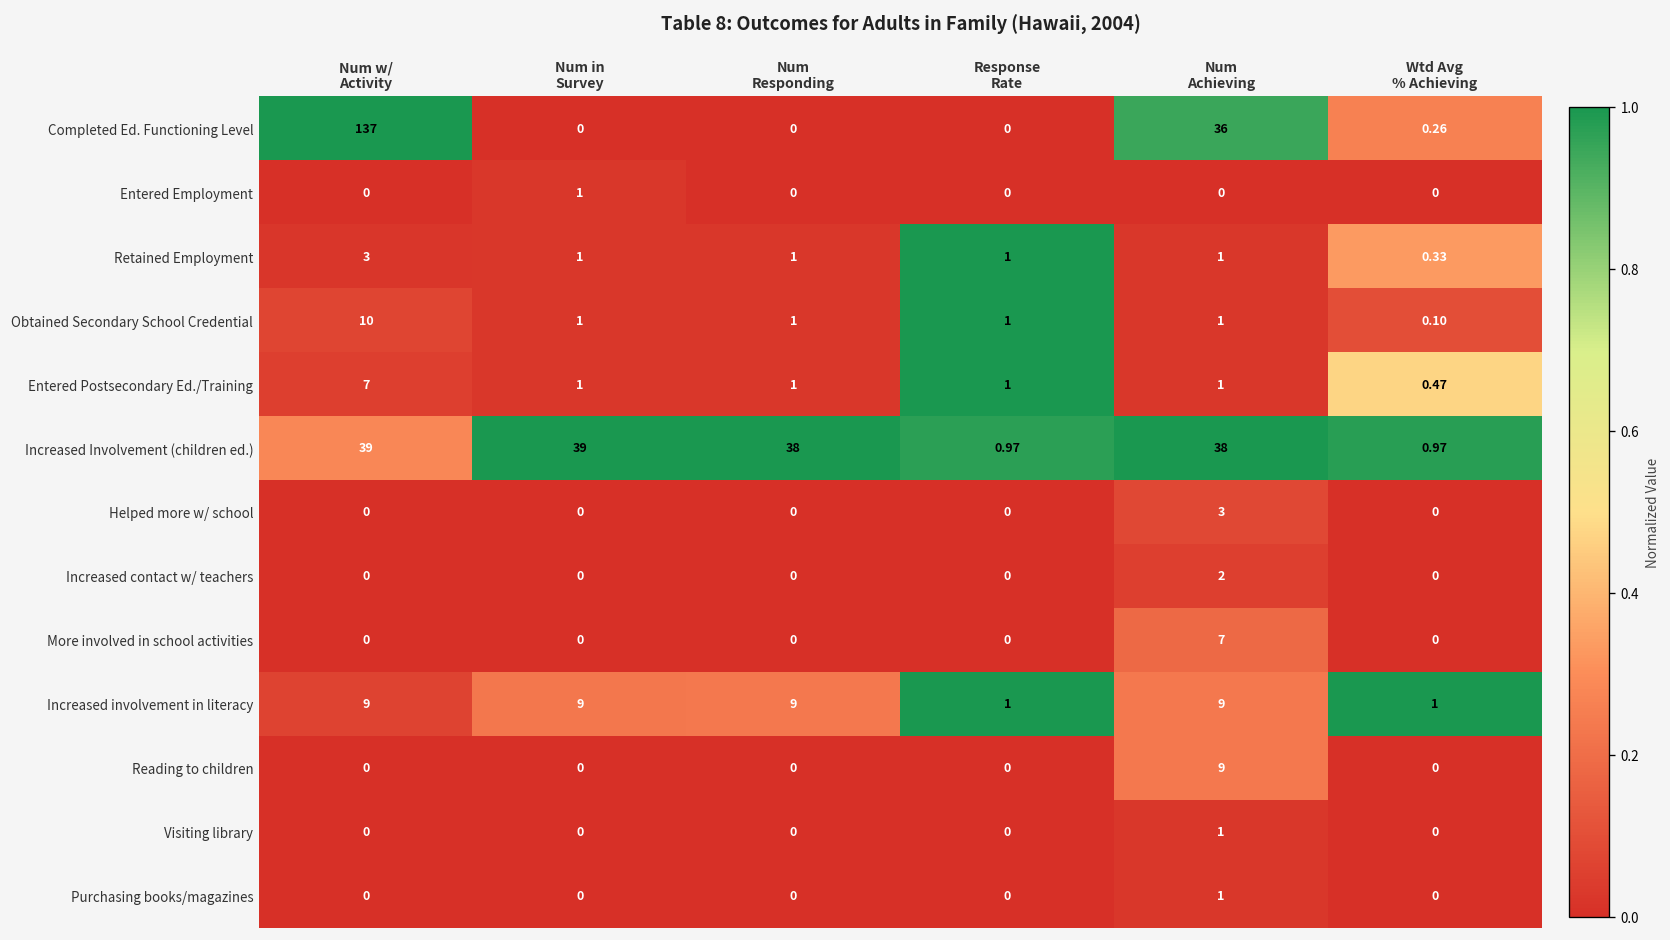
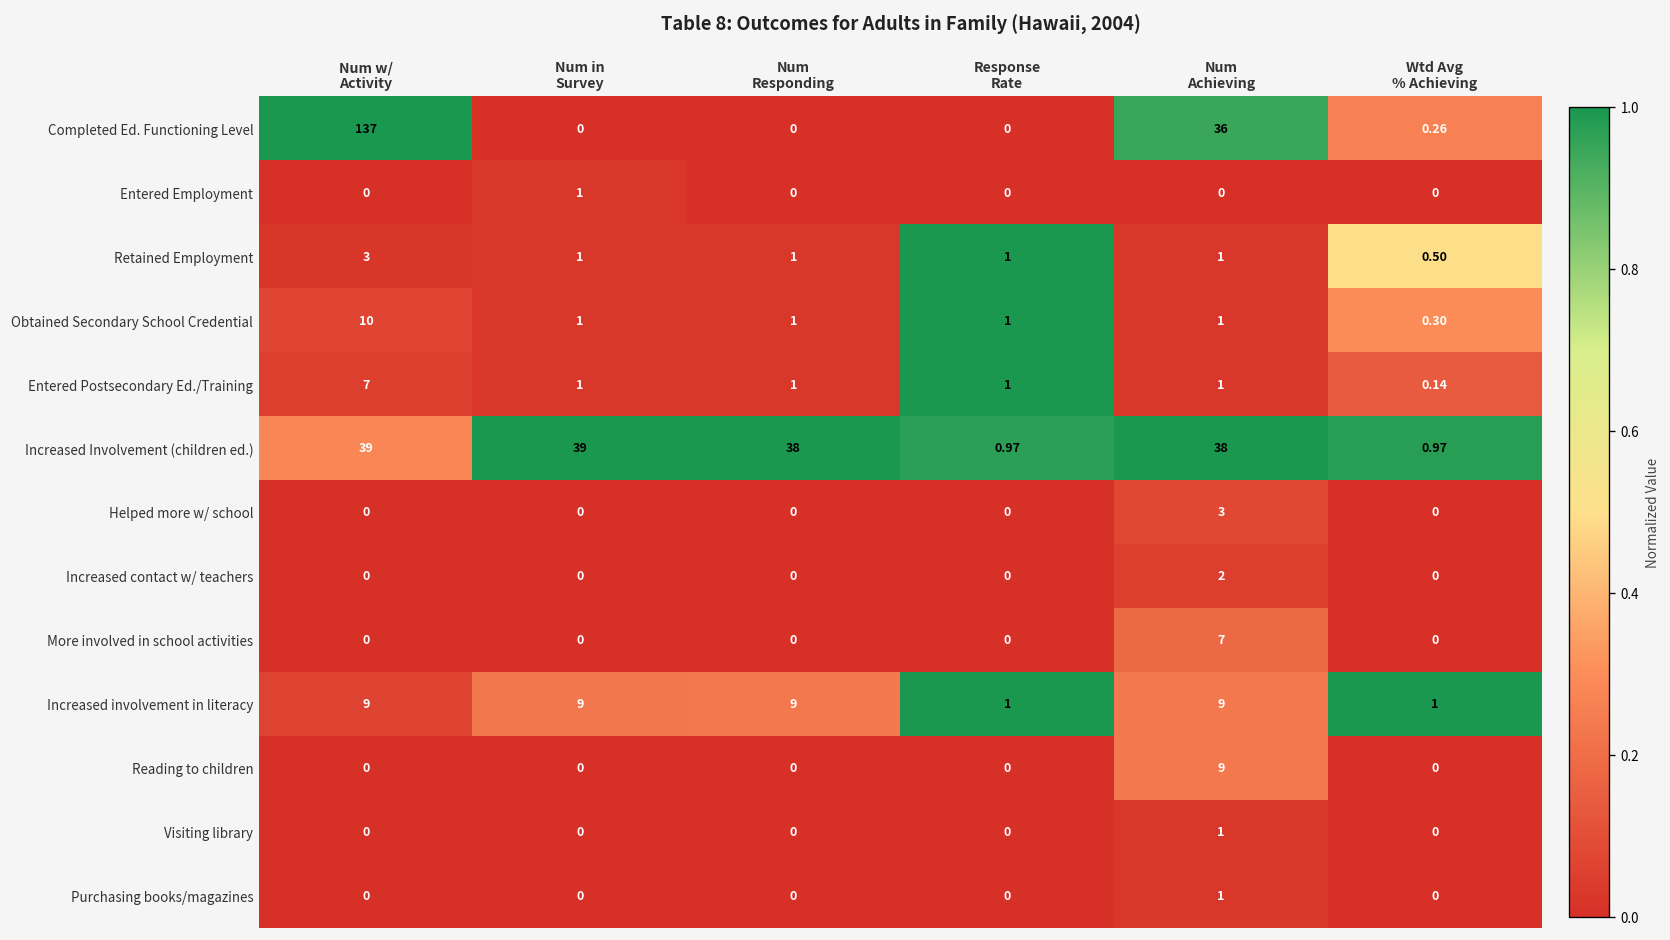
  {
    "Completed Ed. Functioning Level": {
      "Num w/ Activity": 137,
      "Num in Survey": 0,
      "Num Responding": 0,
      "Response Rate": 0,
      "Num Achieving": 36,
      "Wtd Avg % Achieving": 0.26
    },
    "Entered Employment": {
      "Num w/ Activity": 0,
      "Num in Survey": 1,
      "Num Responding": 0,
      "Response Rate": 0,
      "Num Achieving": 0,
      "Wtd Avg % Achieving": 0
    },
    "Retained Employment": {
      "Num w/ Activity": 3,
      "Num in Survey": 1,
      "Num Responding": 1,
      "Response Rate": 1,
      "Num Achieving": 1,
-     "Wtd Avg % Achieving": 0.33
+     "Wtd Avg % Achieving": 0.50
    },
    "Obtained Secondary School Credential": {
      "Num w/ Activity": 10,
      "Num in Survey": 1,
      "Num Responding": 1,
      "Response Rate": 1,
      "Num Achieving": 1,
-     "Wtd Avg % Achieving": 0.10
+     "Wtd Avg % Achieving": 0.30
    },
    "Entered Postsecondary Ed./Training": {
      "Num w/ Activity": 7,
      "Num in Survey": 1,
      "Num Responding": 1,
      "Response Rate": 1,
      "Num Achieving": 1,
-     "Wtd Avg % Achieving": 0.47
+     "Wtd Avg % Achieving": 0.14
    },
    "Increased Involvement (children ed.)": {
      "Num w/ Activity": 39,
      "Num in Survey": 39,
      "Num Responding": 38,
      "Response Rate": 0.97,
      "Num Achieving": 38,
      "Wtd Avg % Achieving": 0.97
    },
    "Helped more w/ school": {
      "Num w/ Activity": 0,
      "Num in Survey": 0,
      "Num Responding": 0,
      "Response Rate": 0,
      "Num Achieving": 3,
      "Wtd Avg % Achieving": 0
    },
    "Increased contact w/ teachers": {
      "Num w/ Activity": 0,
      "Num in Survey": 0,
      "Num Responding": 0,
      "Response Rate": 0,
      "Num Achieving": 2,
      "Wtd Avg % Achieving": 0
    },
    "More involved in school activities": {
      "Num w/ Activity": 0,
      "Num in Survey": 0,
      "Num Responding": 0,
      "Response Rate": 0,
      "Num Achieving": 7,
      "Wtd Avg % Achieving": 0
    },
    "Increased involvement in literacy": {
      "Num w/ Activity": 9,
      "Num in Survey": 9,
      "Num Responding": 9,
      "Response Rate": 1,
      "Num Achieving": 9,
      "Wtd Avg % Achieving": 1
    },
    "Reading to children": {
      "Num w/ Activity": 0,
      "Num in Survey": 0,
      "Num Responding": 0,
      "Response Rate": 0,
      "Num Achieving": 9,
      "Wtd Avg % Achieving": 0
    },
    "Visiting library": {
      "Num w/ Activity": 0,
      "Num in Survey": 0,
      "Num Responding": 0,
      "Response Rate": 0,
      "Num Achieving": 1,
      "Wtd Avg % Achieving": 0
    },
    "Purchasing books/magazines": {
      "Num w/ Activity": 0,
      "Num in Survey": 0,
      "Num Responding": 0,
      "Response Rate": 0,
      "Num Achieving": 1,
      "Wtd Avg % Achieving": 0
    }
  }
